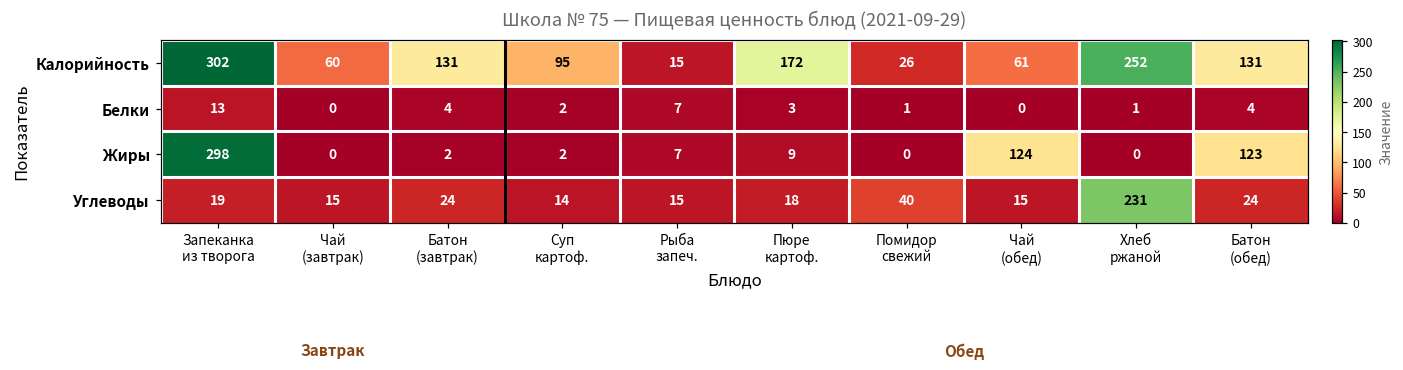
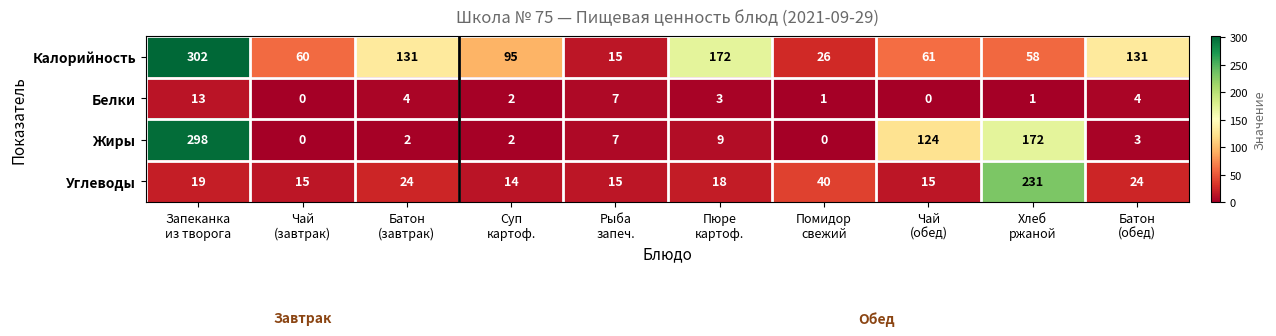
  {
    "Калорийность": {
      "Запеканка из творога": 302,
      "Чай (завтрак)": 60,
      "Батон (завтрак)": 131,
      "Суп картоф.": 95,
      "Рыба запеч.": 15,
      "Пюре картоф.": 172,
      "Помидор свежий": 26,
      "Чай (обед)": 61,
-     "Хлеб ржаной": 252,
+     "Хлеб ржаной": 58,
      "Батон (обед)": 131
    },
    "Белки": {
      "Запеканка из творога": 13,
      "Чай (завтрак)": 0,
      "Батон (завтрак)": 4,
      "Суп картоф.": 2,
      "Рыба запеч.": 7,
      "Пюре картоф.": 3,
      "Помидор свежий": 1,
      "Чай (обед)": 0,
      "Хлеб ржаной": 1,
      "Батон (обед)": 4
    },
    "Жиры": {
      "Запеканка из творога": 298,
      "Чай (завтрак)": 0,
      "Батон (завтрак)": 2,
      "Суп картоф.": 2,
      "Рыба запеч.": 7,
      "Пюре картоф.": 9,
      "Помидор свежий": 0,
      "Чай (обед)": 124,
-     "Хлеб ржаной": 0,
-     "Батон (обед)": 123
+     "Хлеб ржаной": 172,
+     "Батон (обед)": 3
    },
    "Углеводы": {
      "Запеканка из творога": 19,
      "Чай (завтрак)": 15,
      "Батон (завтрак)": 24,
      "Суп картоф.": 14,
      "Рыба запеч.": 15,
      "Пюре картоф.": 18,
      "Помидор свежий": 40,
      "Чай (обед)": 15,
      "Хлеб ржаной": 231,
      "Батон (обед)": 24
    }
  }
